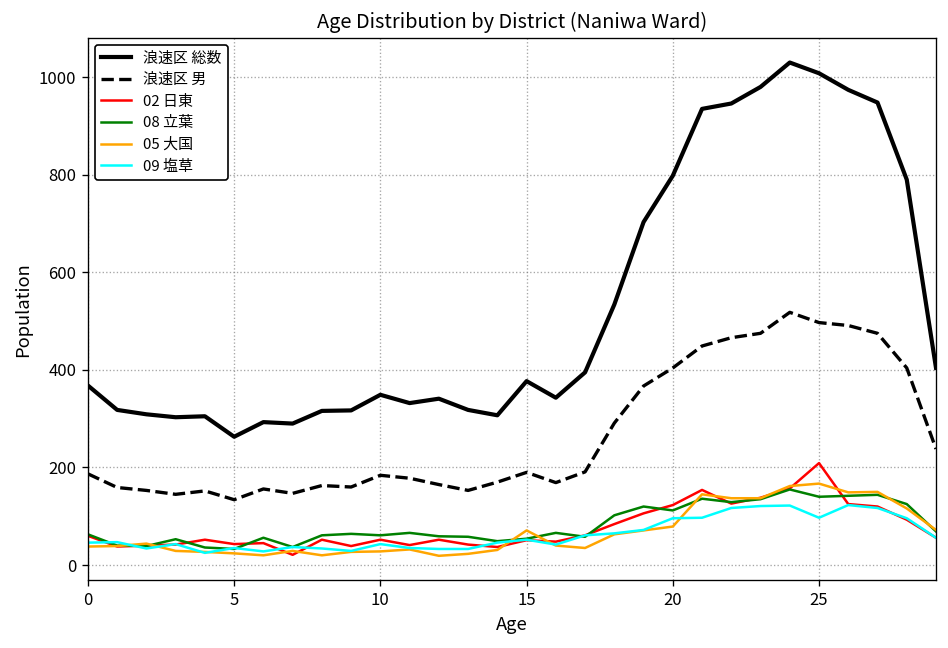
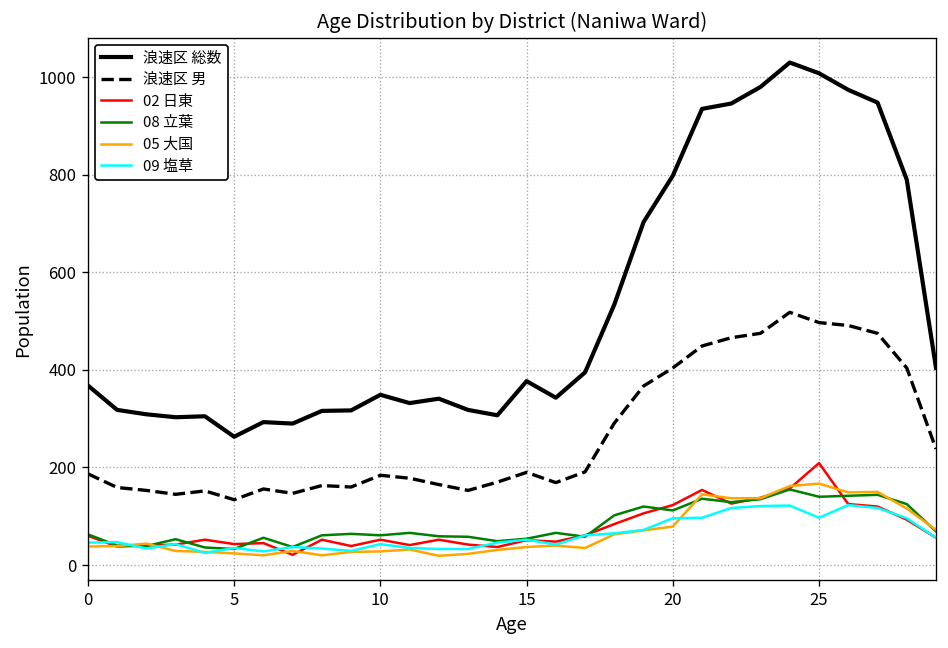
  {
    "02 日東": {
      "5": 40,
      "10": 50,
      "20": 120,
      "25": 210
    },
    "08 立葉": {
      "10": 60,
      "20": 110,
      "25": 140
    },
    "05 大国": {
      "0": 40,
      "5": 20,
      "10": 30,
-     "15": 70,
+     "15": 40,
      "20": 80,
      "25": 170
    },
    "09 塩草": {
      "0": 50,
      "10": 40,
      "20": 100,
      "25": 100
    }
  }
